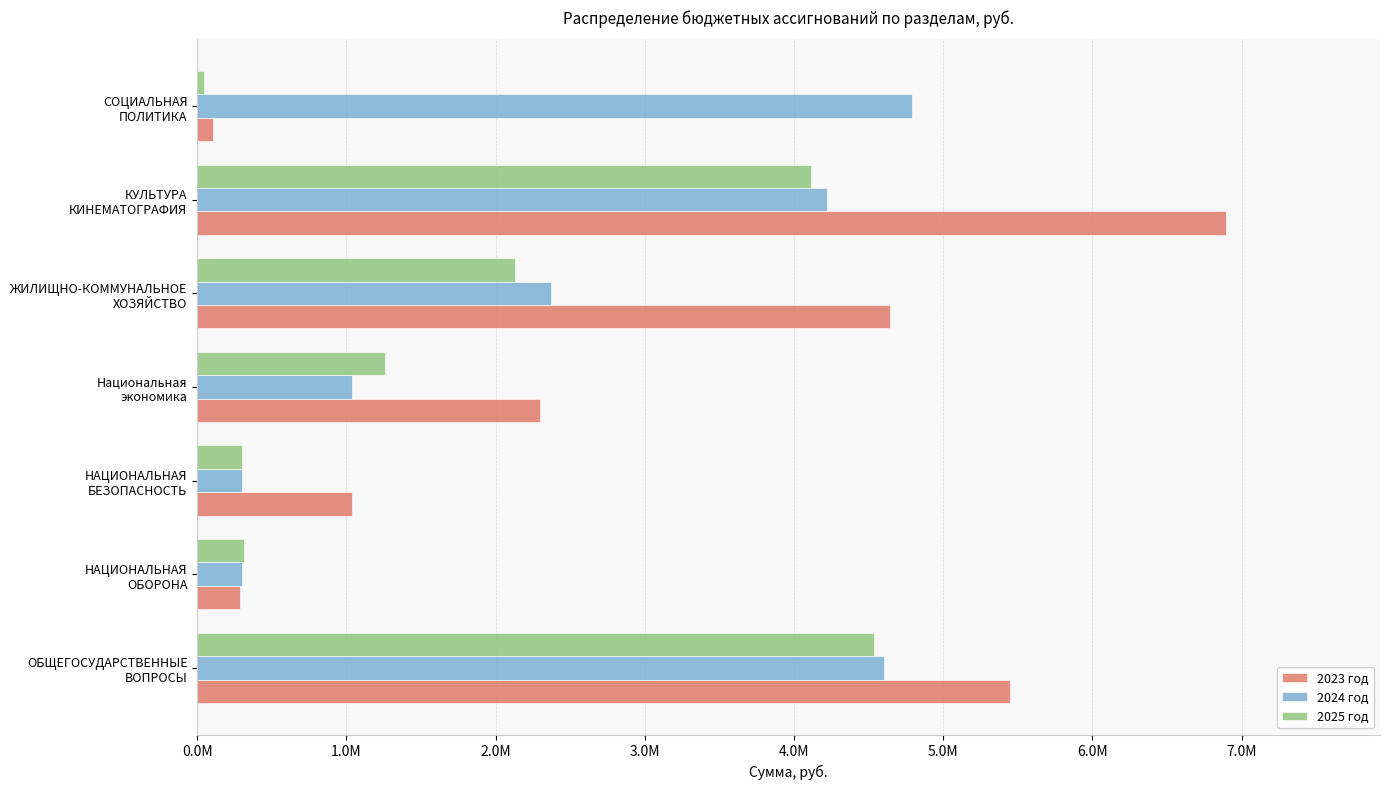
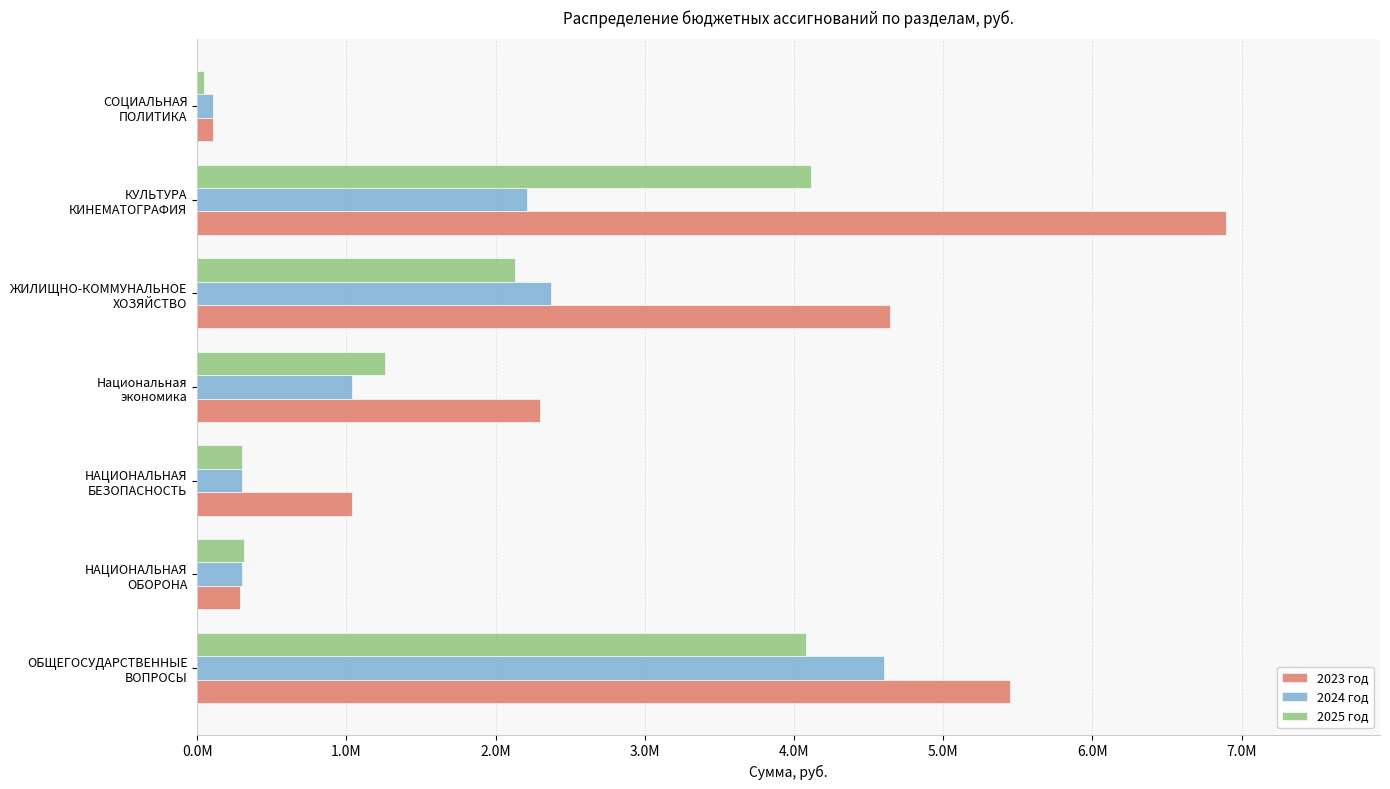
  {
    "2023 год": {
      "СОЦИАЛЬНАЯ ПОЛИТИКА": 110000,
      "КУЛЬТУРА КИНЕМАТОГРАФИЯ": 6890000,
      "ЖИЛИЩНО-КОММУНАЛЬНОЕ ХОЗЯЙСТВО": 4650000,
      "Национальная экономика": 2300000,
      "НАЦИОНАЛЬНАЯ БЕЗОПАСНОСТЬ": 1040000,
      "НАЦИОНАЛЬНАЯ ОБОРОНА": 290000,
      "ОБЩЕГОСУДАРСТВЕННЫЕ ВОПРОСЫ": 5450000
    },
    "2024 год": {
-     "СОЦИАЛЬНАЯ ПОЛИТИКА": 4790000,
-     "КУЛЬТУРА КИНЕМАТОГРАФИЯ": 4220000,
+     "СОЦИАЛЬНАЯ ПОЛИТИКА": 110000,
+     "КУЛЬТУРА КИНЕМАТОГРАФИЯ": 2210000,
      "ЖИЛИЩНО-КОММУНАЛЬНОЕ ХОЗЯЙСТВО": 2370000,
      "Национальная экономика": 1040000,
      "НАЦИОНАЛЬНАЯ БЕЗОПАСНОСТЬ": 300000,
      "НАЦИОНАЛЬНАЯ ОБОРОНА": 300000,
      "ОБЩЕГОСУДАРСТВЕННЫЕ ВОПРОСЫ": 4610000
    },
    "2025 год": {
      "СОЦИАЛЬНАЯ ПОЛИТИКА": 50000,
      "КУЛЬТУРА КИНЕМАТОГРАФИЯ": 4120000,
      "ЖИЛИЩНО-КОММУНАЛЬНОЕ ХОЗЯЙСТВО": 2130000,
      "Национальная экономика": 1260000,
      "НАЦИОНАЛЬНАЯ БЕЗОПАСНОСТЬ": 300000,
      "НАЦИОНАЛЬНАЯ ОБОРОНА": 310000,
-     "ОБЩЕГОСУДАРСТВЕННЫЕ ВОПРОСЫ": 4540000
+     "ОБЩЕГОСУДАРСТВЕННЫЕ ВОПРОСЫ": 4080000
    }
  }
